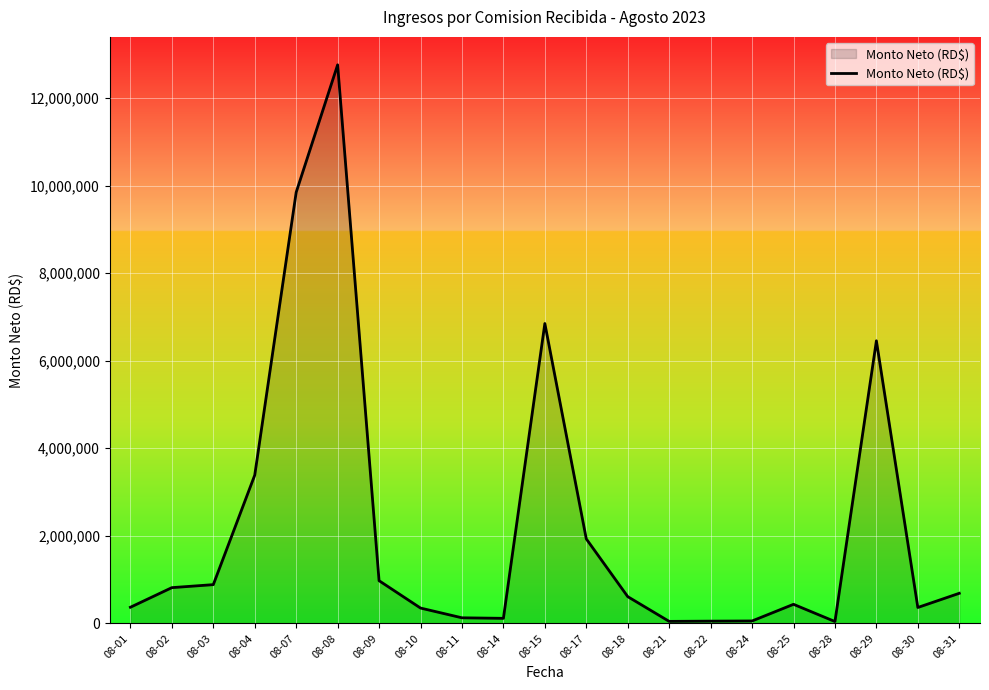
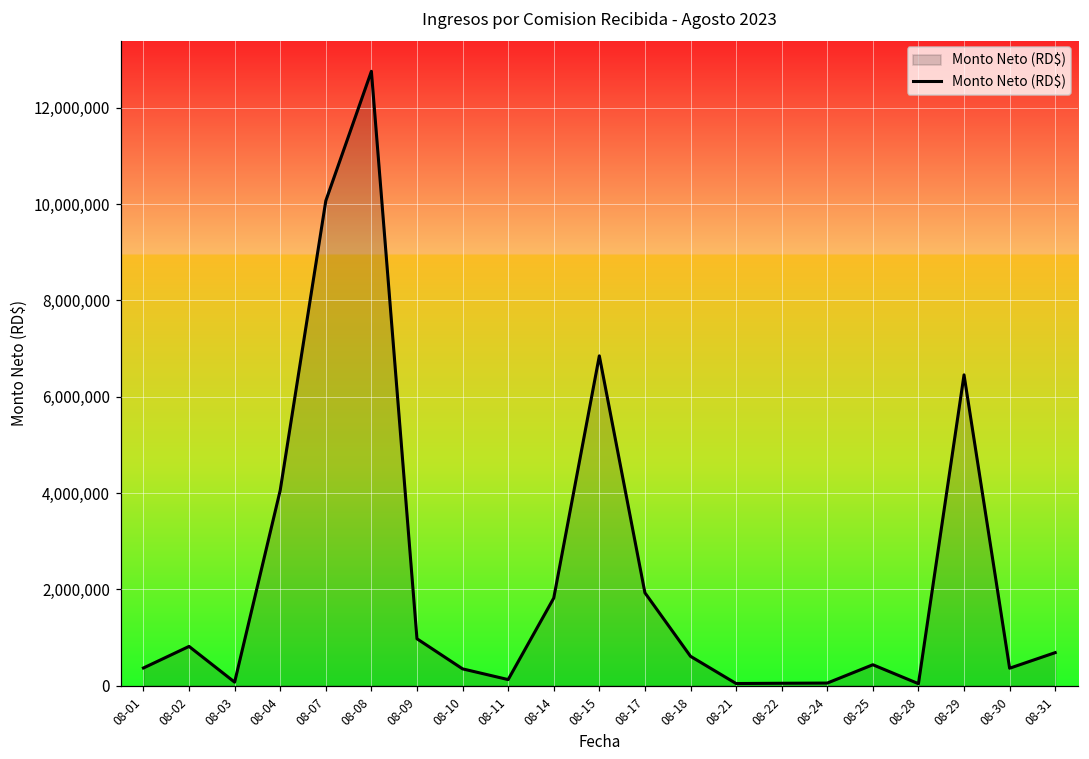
  {
    "08-01": "400,000",
    "08-02": "800,000",
-   "08-03": "900,000",
-   "08-04": "3,400,000",
-   "08-07": "9,800,000",
+   "08-03": "100,000",
+   "08-04": "4,100,000",
+   "08-07": "10,100,000",
    "08-08": "12,800,000",
    "08-09": "1,000,000",
    "08-10": "400,000",
    "08-11": "100,000",
-   "08-14": "100,000",
+   "08-14": "1,800,000",
    "08-15": "6,800,000",
    "08-17": "1,900,000",
    "08-18": "600,000",
    "08-21": "0",
    "08-22": "100,000",
    "08-24": "100,000",
    "08-25": "400,000",
    "08-28": "0",
    "08-29": "6,500,000",
    "08-30": "400,000",
    "08-31": "700,000"
  }
